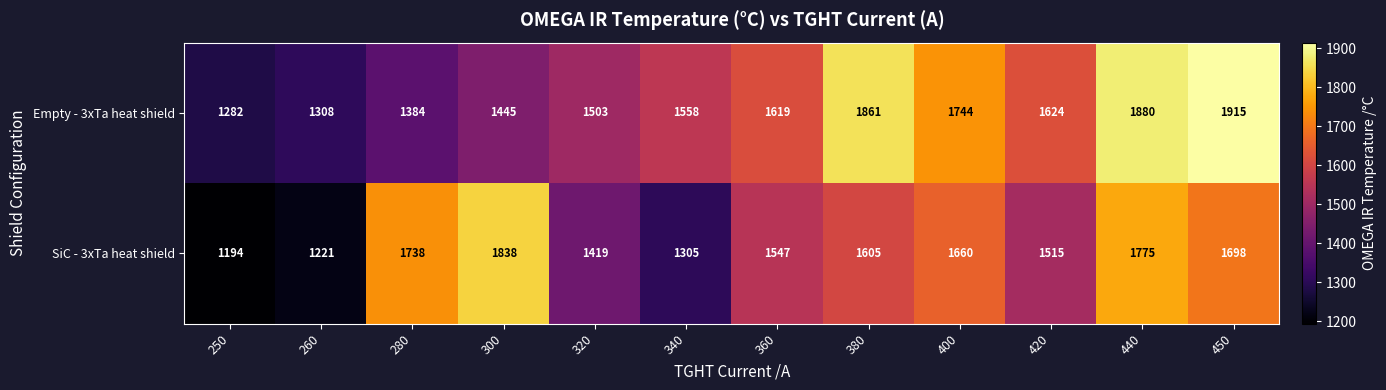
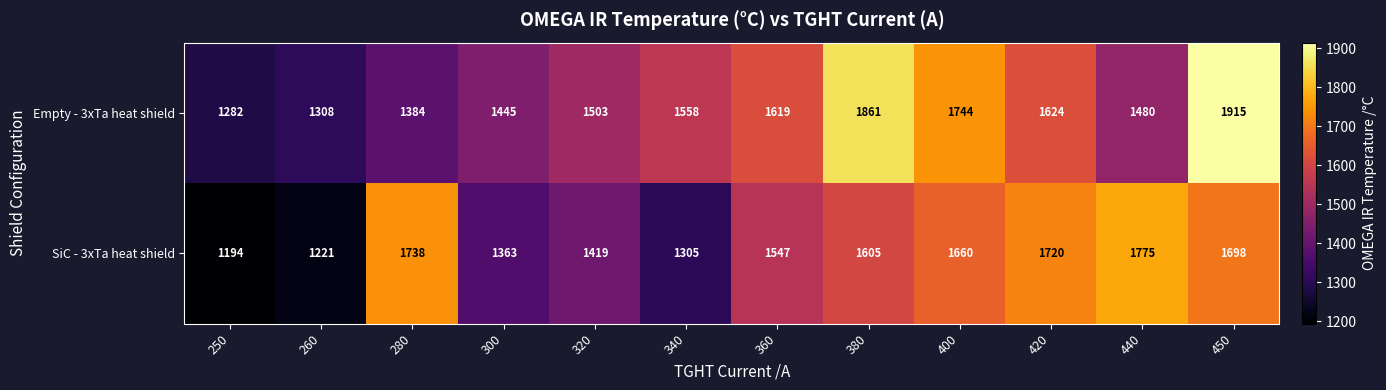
  {
    "Empty - 3xTa heat shield": {
      "250": 1282,
      "260": 1308,
      "280": 1384,
      "300": 1445,
      "320": 1503,
      "340": 1558,
      "360": 1619,
      "380": 1861,
      "400": 1744,
      "420": 1624,
-     "440": 1880,
+     "440": 1480,
      "450": 1915
    },
    "SiC - 3xTa heat shield": {
      "250": 1194,
      "260": 1221,
      "280": 1738,
-     "300": 1838,
+     "300": 1363,
      "320": 1419,
      "340": 1305,
      "360": 1547,
      "380": 1605,
      "400": 1660,
-     "420": 1515,
+     "420": 1720,
      "440": 1775,
      "450": 1698
    }
  }
